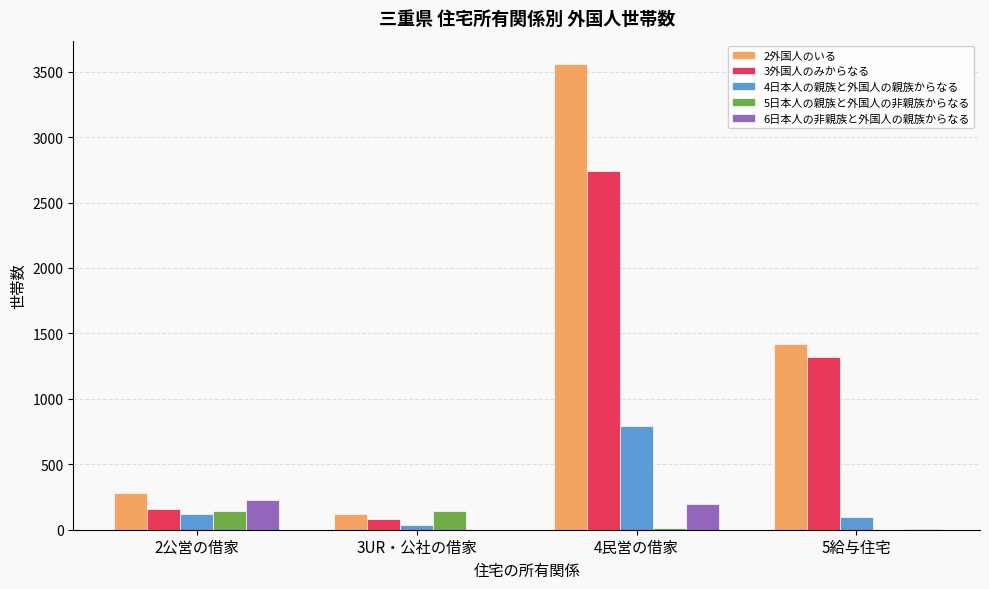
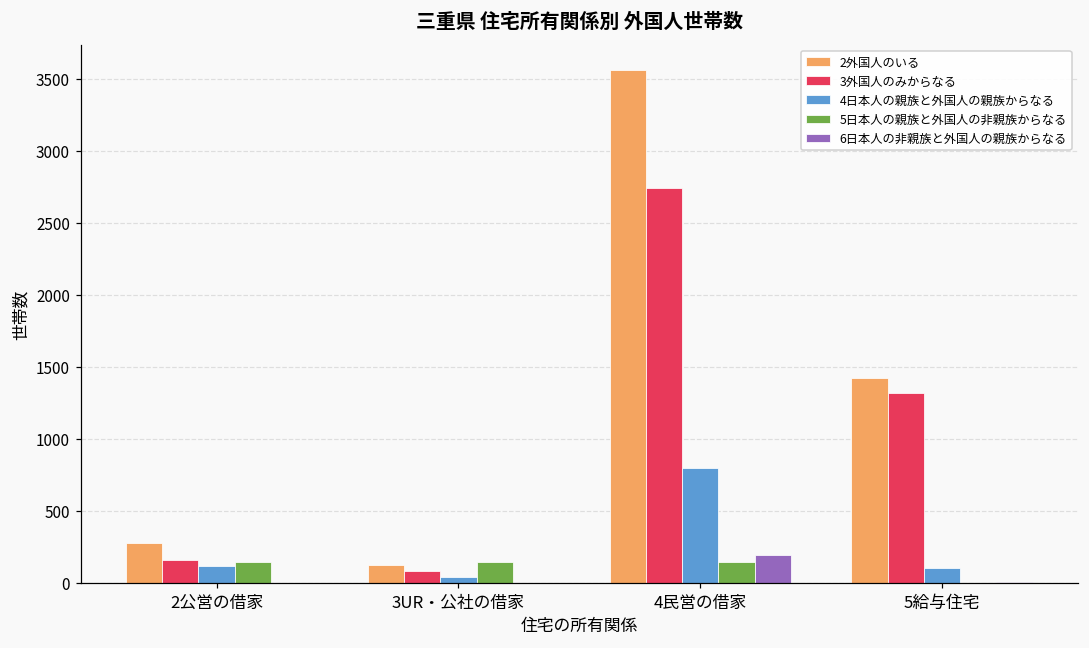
  {
    "2外国人のいる": {
      "2公営の借家": 280,
      "3UR・公社の借家": 120,
      "4民営の借家": 3560,
      "5給与住宅": 1420
    },
    "3外国人のみからなる": {
      "2公営の借家": 160,
      "3UR・公社の借家": 80,
      "4民営の借家": 2740,
      "5給与住宅": 1320
    },
    "4日本人の親族と外国人の親族からなる": {
      "2公営の借家": 120,
      "3UR・公社の借家": 40,
      "4民営の借家": 800,
      "5給与住宅": 100
    },
    "5日本人の親族と外国人の非親族からなる": {
      "2公営の借家": 140,
      "3UR・公社の借家": 140,
-     "4民営の借家": 10
+     "4民営の借家": 140
    },
    "6日本人の非親族と外国人の親族からなる": {
-     "2公営の借家": 220,
+     "2公営の借家": 0,
      "3UR・公社の借家": 0,
      "4民営の借家": 190
    }
  }
